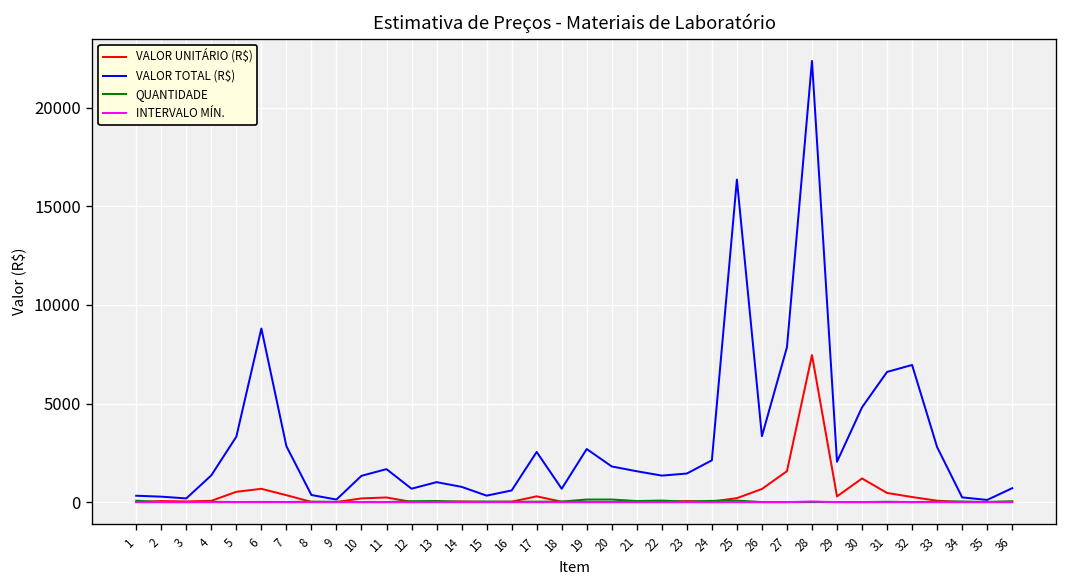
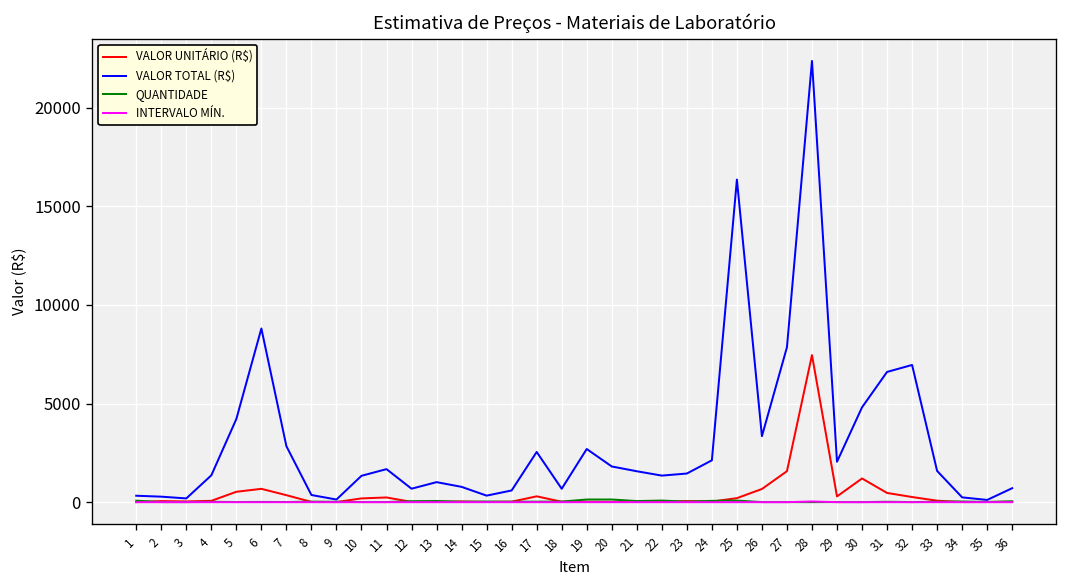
  {
    "VALOR UNITÁRIO (R$)": {
      "5": 500,
      "6": 700,
      "7": 400,
      "10": 200,
      "11": 200,
      "17": 300,
      "26": 700,
      "27": 1600,
      "28": 7500,
      "29": 300,
      "30": 1200,
      "31": 500,
      "32": 300
    },
    "VALOR TOTAL (R$)": {
      "1": 300,
      "2": 300,
      "4": 1400,
-     "5": 3300,
+     "5": 4200,
      "6": 8800,
      "7": 2800,
      "8": 400,
      "10": 1300,
      "11": 1700,
      "12": 700,
      "13": 1000,
      "14": 800,
      "15": 300,
      "16": 600,
      "17": 2500,
      "18": 700,
      "19": 2700,
      "20": 1800,
      "21": 1600,
      "22": 1300,
      "23": 1500,
      "24": 2100,
      "25": 16300,
      "26": 3300,
      "27": 7900,
      "28": 22400,
      "29": 2000,
      "30": 4800,
      "31": 6600,
      "32": 7000,
-     "33": 2800,
+     "33": 1600,
      "34": 200,
      "36": 700
    }
  }
